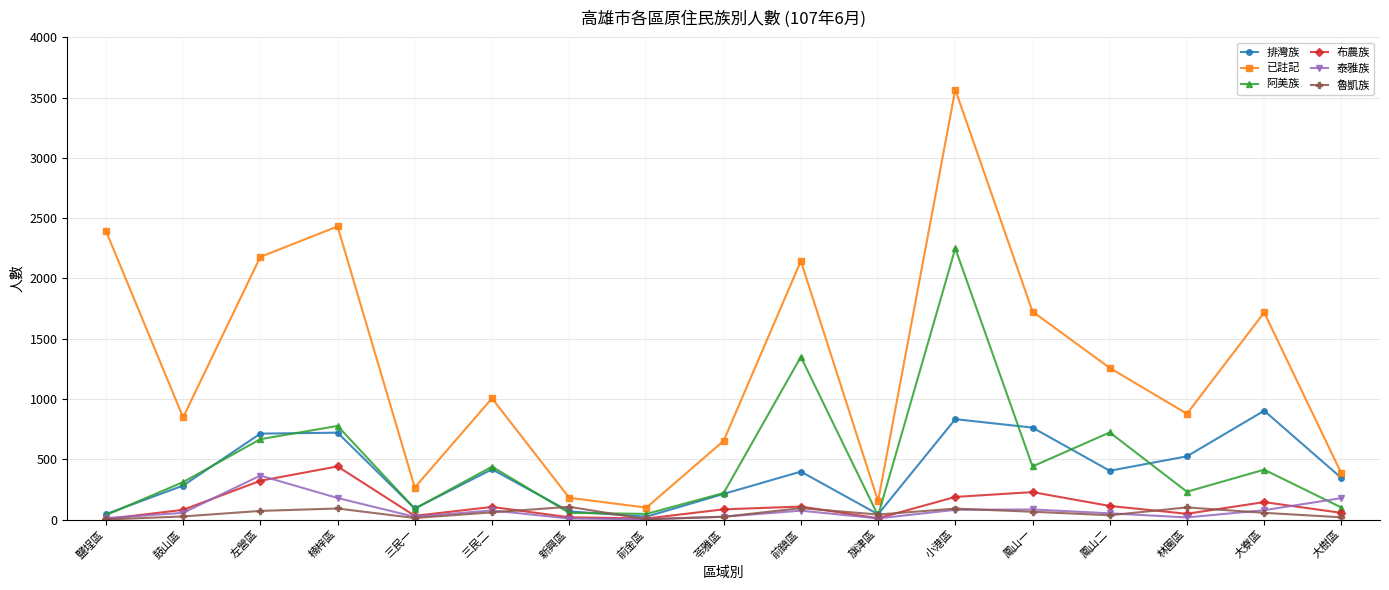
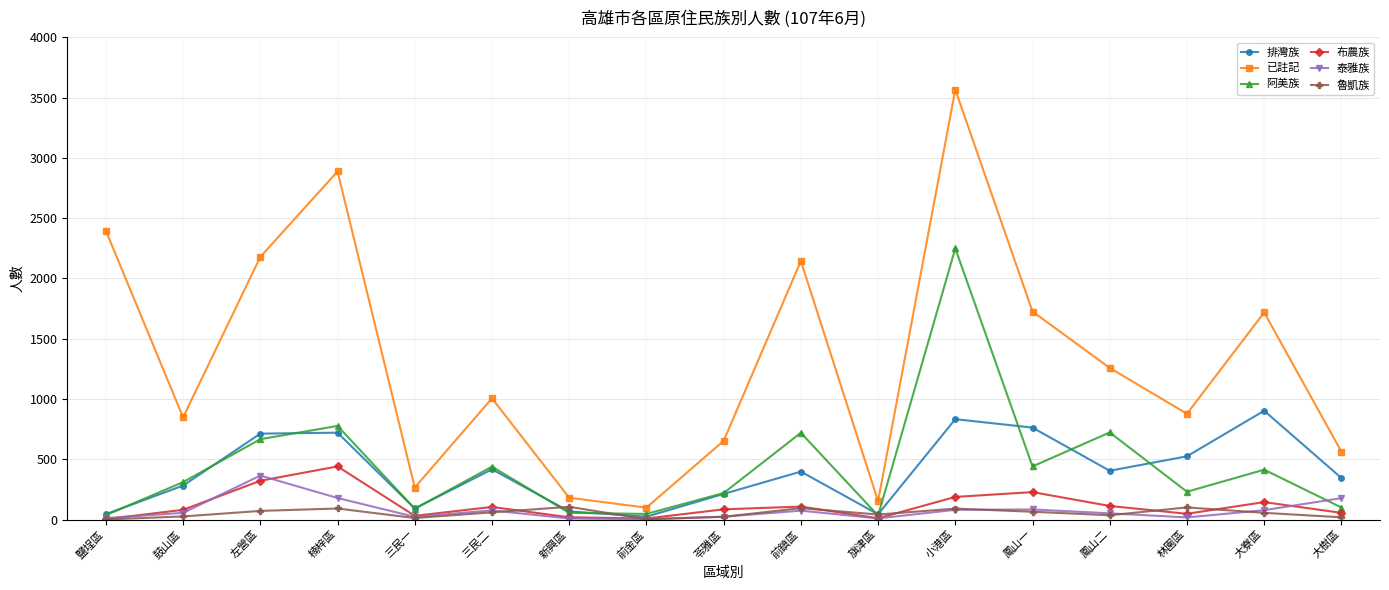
  {
    "排灣族": {
      "鼓山區": 280,
      "左營區": 710,
      "楠梓區": 720,
      "三民二": 420,
      "前鎮區": 400,
      "小港區": 830,
      "鳳山一": 760,
      "鳳山二": 410,
      "林園區": 530,
      "大寮區": 900,
      "大樹區": 350
    },
    "已註記": {
      "鹽埕區": 2400,
      "鼓山區": 850,
      "左營區": 2180,
-     "楠梓區": 2430,
+     "楠梓區": 2890,
      "三民一": 270,
      "三民二": 1010,
      "新興區": 180,
      "前金區": 100,
      "苓雅區": 650,
      "前鎮區": 2150,
      "旗津區": 150,
      "小港區": 3570,
      "鳳山一": 1730,
      "鳳山二": 1260,
      "林園區": 880,
      "大寮區": 1720,
-     "大樹區": 380
+     "大樹區": 560
    },
    "阿美族": {
      "鼓山區": 310,
      "左營區": 670,
      "楠梓區": 780,
      "三民二": 440,
      "前金區": 50,
-     "前鎮區": 1350,
+     "前鎮區": 720,
      "小港區": 2250,
      "鳳山一": 440,
      "鳳山二": 720,
      "林園區": 230,
      "大寮區": 410,
      "大樹區": 100
    },
    "布農族": {
      "鼓山區": 80,
      "左營區": 320,
      "楠梓區": 440,
      "三民二": 110,
      "苓雅區": 90,
      "小港區": 190,
      "鳳山一": 230,
      "鳳山二": 110,
      "林園區": 50,
      "大寮區": 150,
      "大樹區": 60
    },
    "泰雅族": {
      "鼓山區": 60,
      "左營區": 370,
      "楠梓區": 180,
      "前鎮區": 70,
      "林園區": 20,
      "大寮區": 80,
      "大樹區": 180
    },
    "魯凱族": {
      "鼓山區": 30,
      "左營區": 70,
      "楠梓區": 90,
      "新興區": 110,
      "林園區": 100,
      "大寮區": 60,
      "大樹區": 20
    }
  }
